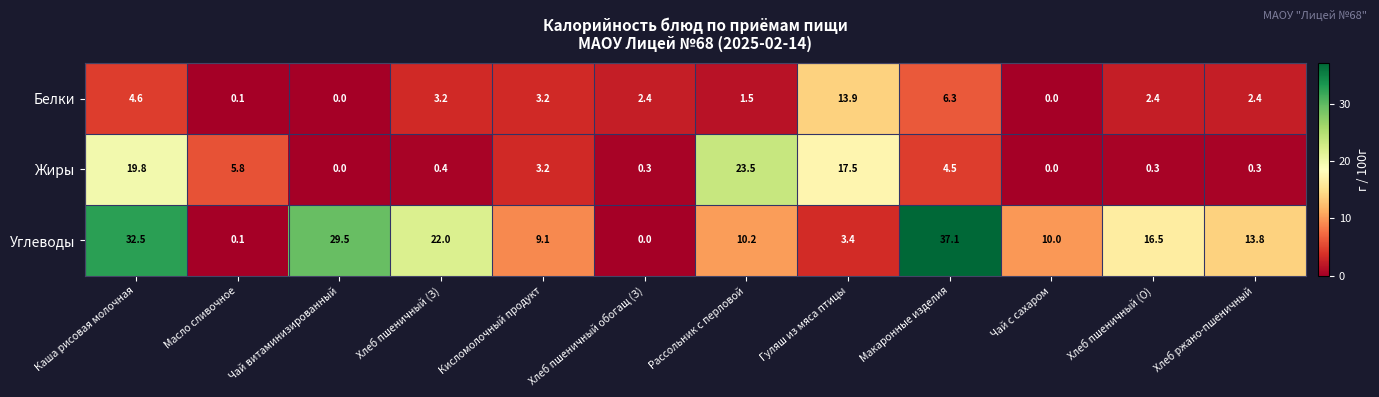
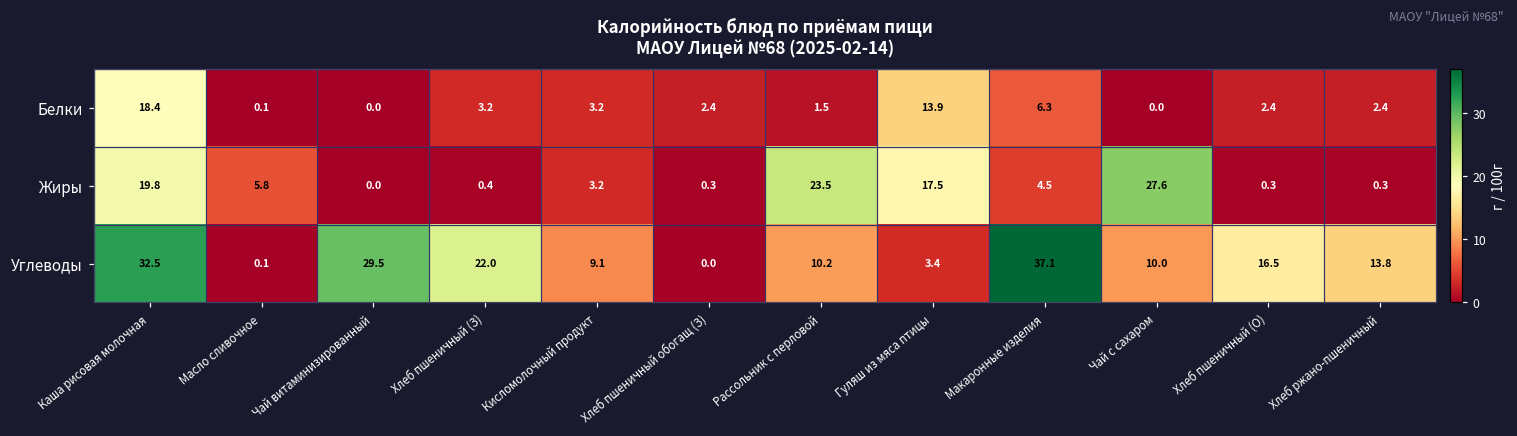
  {
    "Белки": {
-     "Каша рисовая молочная": 4.6,
+     "Каша рисовая молочная": 18.4,
      "Масло сливочное": 0.1,
      "Чай витаминизированный": 0.0,
      "Хлеб пшеничный (З)": 3.2,
      "Кисломолочный продукт": 3.2,
      "Хлеб пшеничный обогащ (З)": 2.4,
      "Рассольник с перловой": 1.5,
      "Гуляш из мяса птицы": 13.9,
      "Макаронные изделия": 6.3,
      "Чай с сахаром": 0.0,
      "Хлеб пшеничный (О)": 2.4,
      "Хлеб ржано-пшеничный": 2.4
    },
    "Жиры": {
      "Каша рисовая молочная": 19.8,
      "Масло сливочное": 5.8,
      "Чай витаминизированный": 0.0,
      "Хлеб пшеничный (З)": 0.4,
      "Кисломолочный продукт": 3.2,
      "Хлеб пшеничный обогащ (З)": 0.3,
      "Рассольник с перловой": 23.5,
      "Гуляш из мяса птицы": 17.5,
      "Макаронные изделия": 4.5,
-     "Чай с сахаром": 0.0,
+     "Чай с сахаром": 27.6,
      "Хлеб пшеничный (О)": 0.3,
      "Хлеб ржано-пшеничный": 0.3
    },
    "Углеводы": {
      "Каша рисовая молочная": 32.5,
      "Масло сливочное": 0.1,
      "Чай витаминизированный": 29.5,
      "Хлеб пшеничный (З)": 22.0,
      "Кисломолочный продукт": 9.1,
      "Хлеб пшеничный обогащ (З)": 0.0,
      "Рассольник с перловой": 10.2,
      "Гуляш из мяса птицы": 3.4,
      "Макаронные изделия": 37.1,
      "Чай с сахаром": 10.0,
      "Хлеб пшеничный (О)": 16.5,
      "Хлеб ржано-пшеничный": 13.8
    }
  }
